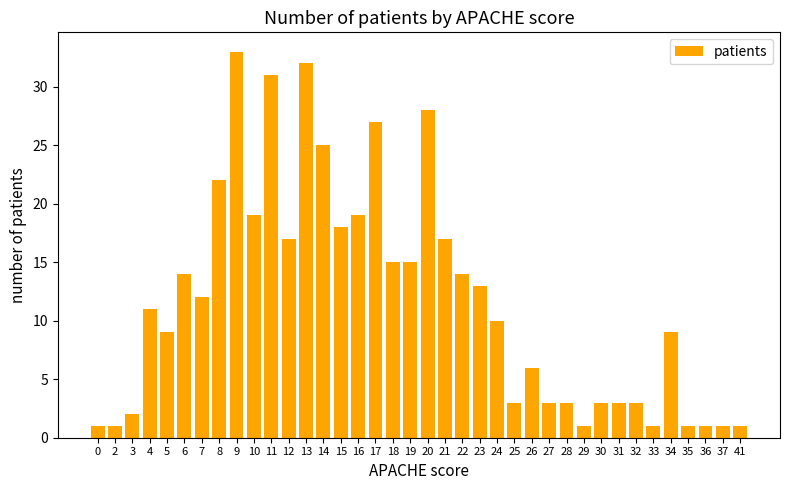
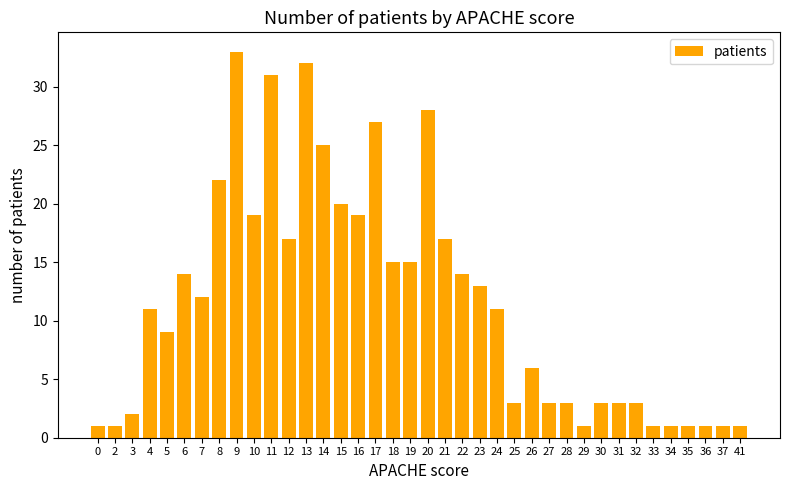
  {
    "0": 1,
    "2": 1,
    "3": 2,
    "4": 11,
    "5": 9,
    "6": 14,
    "7": 12,
    "8": 22,
    "9": 33,
    "10": 19,
    "11": 31,
    "12": 17,
    "13": 32,
    "14": 25,
-   "15": 18,
+   "15": 20,
    "16": 19,
    "17": 27,
    "18": 15,
    "19": 15,
    "20": 28,
    "21": 17,
    "22": 14,
    "23": 13,
-   "24": 10,
+   "24": 11,
    "25": 3,
    "26": 6,
    "27": 3,
    "28": 3,
    "29": 1,
    "30": 3,
    "31": 3,
    "32": 3,
    "33": 1,
-   "34": 9,
+   "34": 1,
    "35": 1,
    "36": 1,
    "37": 1,
    "41": 1
  }
